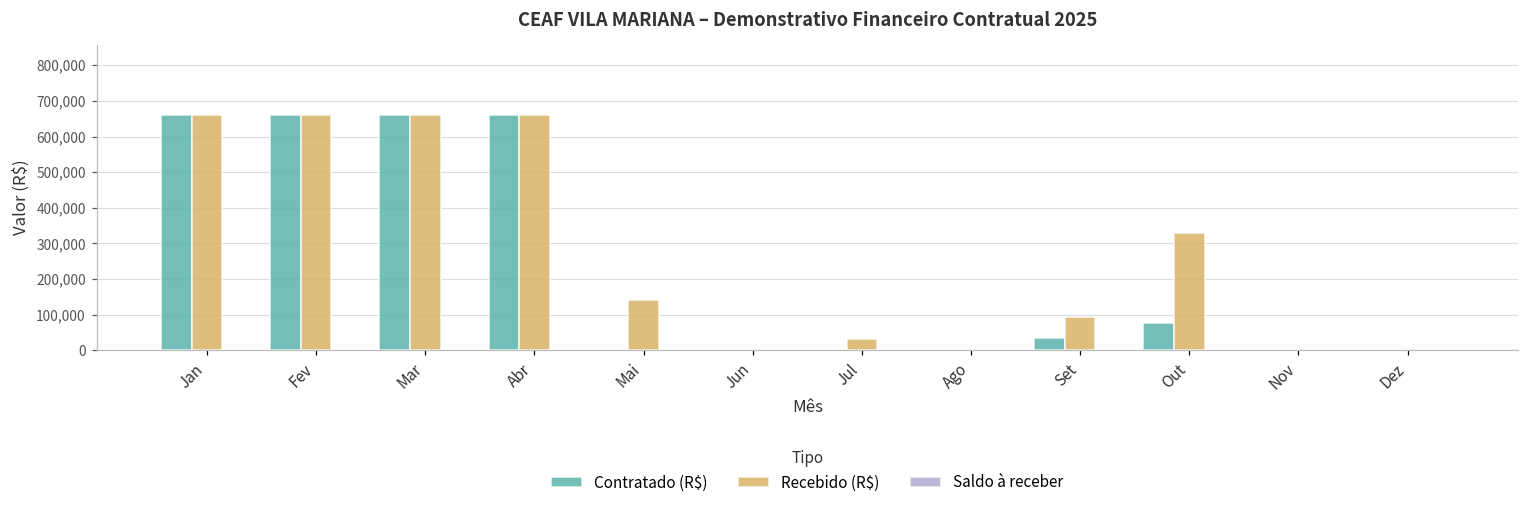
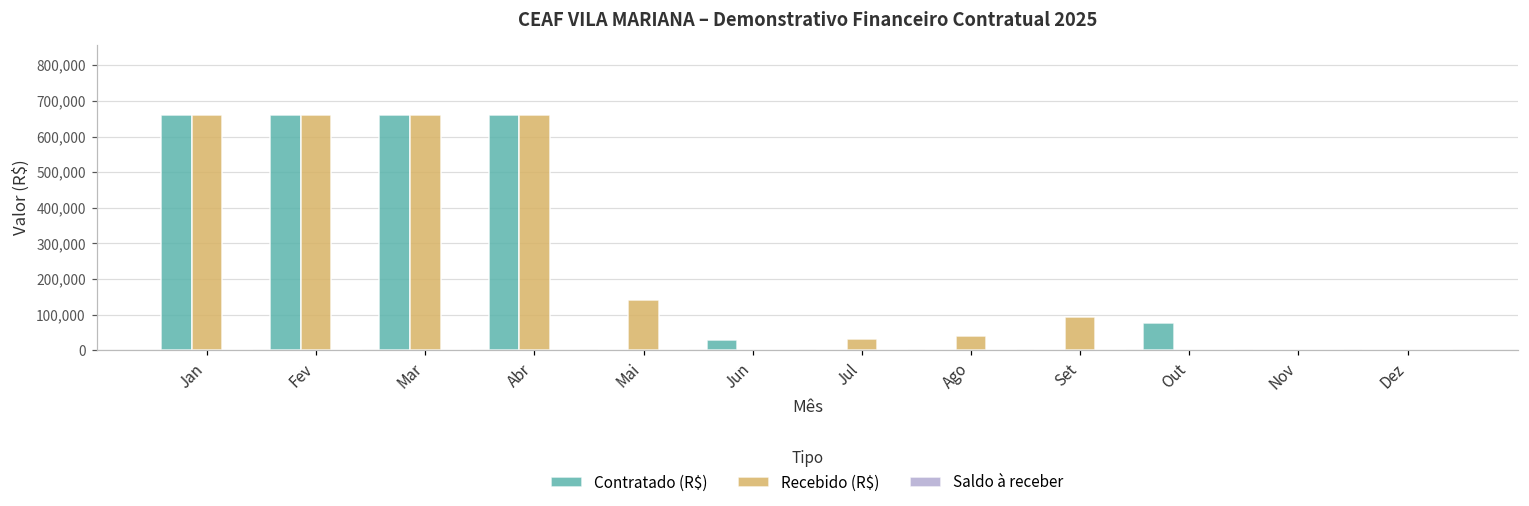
  {
    "Contratado (R$)": {
      "Jan": "660,000",
      "Fev": "660,000",
      "Mar": "660,000",
      "Abr": "660,000",
      "Mai": "0",
-     "Jun": "0",
+     "Jun": "30,000",
      "Jul": "0",
      "Ago": "0",
-     "Set": "40,000",
+     "Set": "0",
      "Out": "80,000",
      "Nov": "0",
      "Dez": "0"
    },
    "Recebido (R$)": {
      "Jan": "660,000",
      "Fev": "660,000",
      "Mar": "660,000",
      "Abr": "660,000",
      "Mai": "140,000",
      "Jun": "0",
      "Jul": "30,000",
-     "Ago": "0",
+     "Ago": "40,000",
      "Set": "90,000",
-     "Out": "330,000",
+     "Out": "0",
      "Nov": "0",
      "Dez": "0"
    },
    "Saldo à receber": {
      "Jan": "0",
      "Fev": "0",
      "Mar": "0",
      "Abr": "0",
      "Mai": "0",
      "Jun": "0",
      "Jul": "0",
      "Ago": "0",
      "Set": "0",
      "Out": "0",
      "Nov": "0",
      "Dez": "0"
    }
  }
